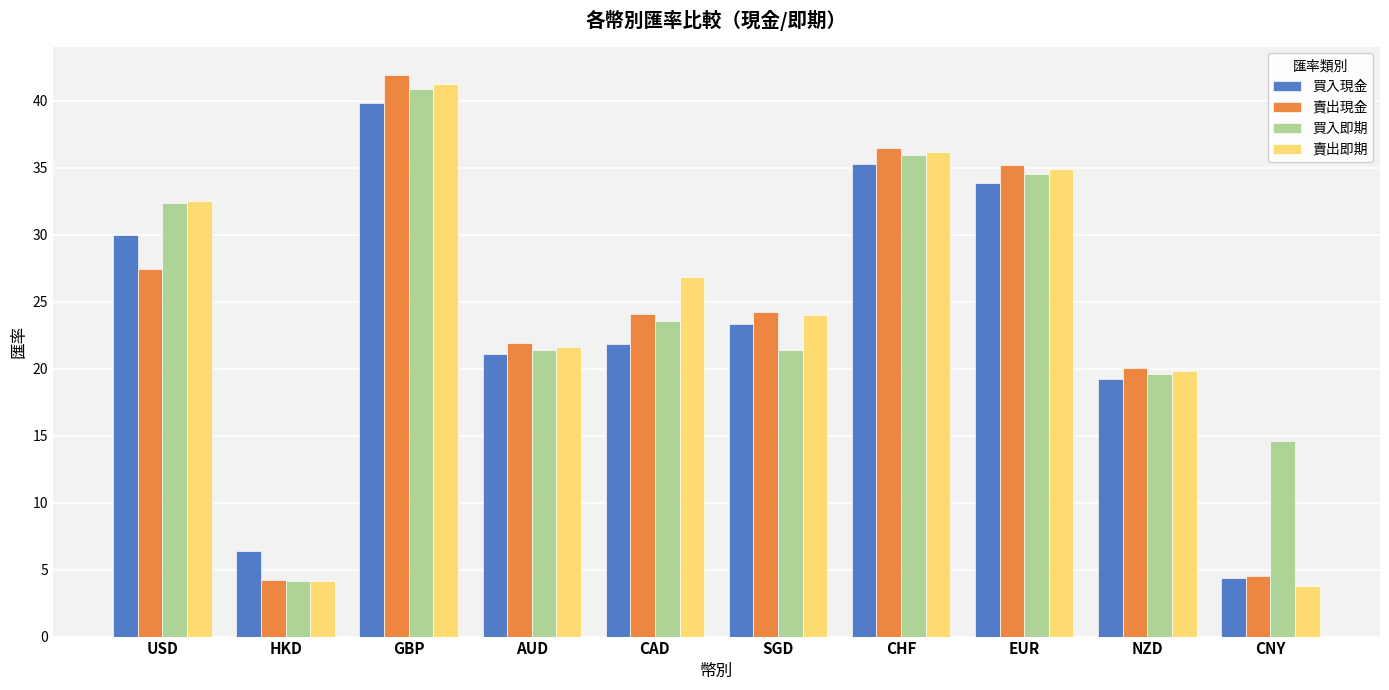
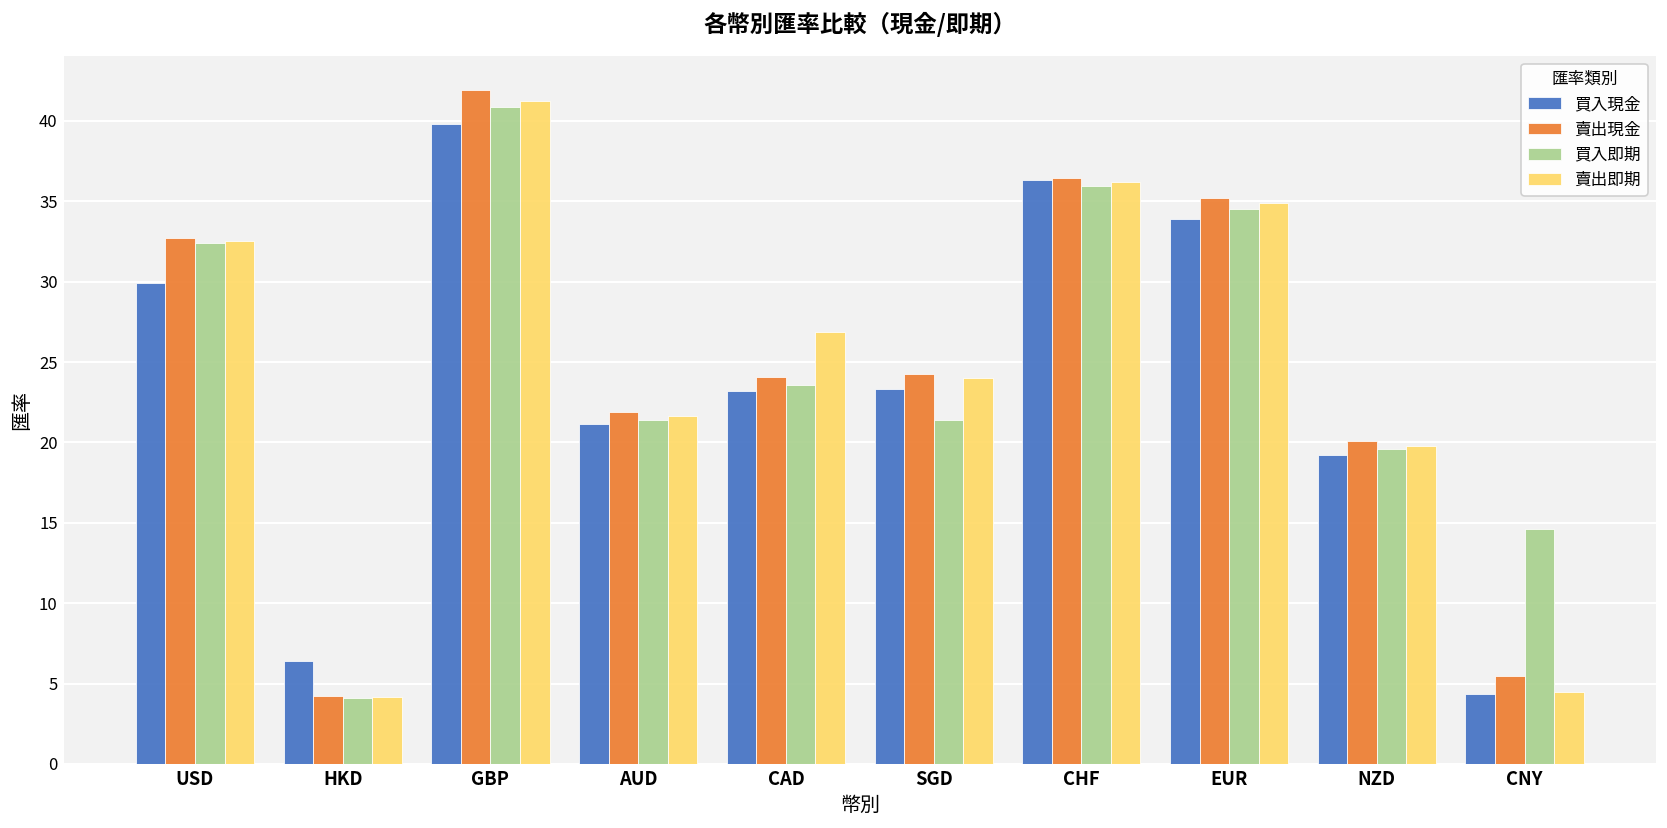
  {
    "買入現金": {
      "USD": 29.9,
      "HKD": 6.4,
      "GBP": 39.8,
      "AUD": 21.1,
-     "CAD": 21.8,
+     "CAD": 23.2,
      "SGD": 23.3,
-     "CHF": 35.3,
+     "CHF": 36.3,
      "EUR": 33.9,
      "NZD": 19.2,
      "CNY": 4.3
    },
    "賣出現金": {
-     "USD": 27.4,
+     "USD": 32.7,
      "HKD": 4.2,
      "GBP": 42.0,
      "AUD": 21.9,
      "CAD": 24.1,
      "SGD": 24.3,
      "CHF": 36.5,
      "EUR": 35.2,
      "NZD": 20.1,
-     "CNY": 4.5
+     "CNY": 5.5
    },
    "買入即期": {
      "USD": 32.4,
      "HKD": 4.1,
      "GBP": 40.8,
      "AUD": 21.4,
      "CAD": 23.6,
      "SGD": 21.4,
      "CHF": 35.9,
      "EUR": 34.5,
      "NZD": 19.6,
      "CNY": 14.6
    },
    "賣出即期": {
      "USD": 32.5,
      "HKD": 4.2,
      "GBP": 41.2,
      "AUD": 21.6,
      "CAD": 26.9,
      "SGD": 24.0,
      "CHF": 36.2,
      "EUR": 34.9,
      "NZD": 19.8,
-     "CNY": 3.8
+     "CNY": 4.5
    }
  }
